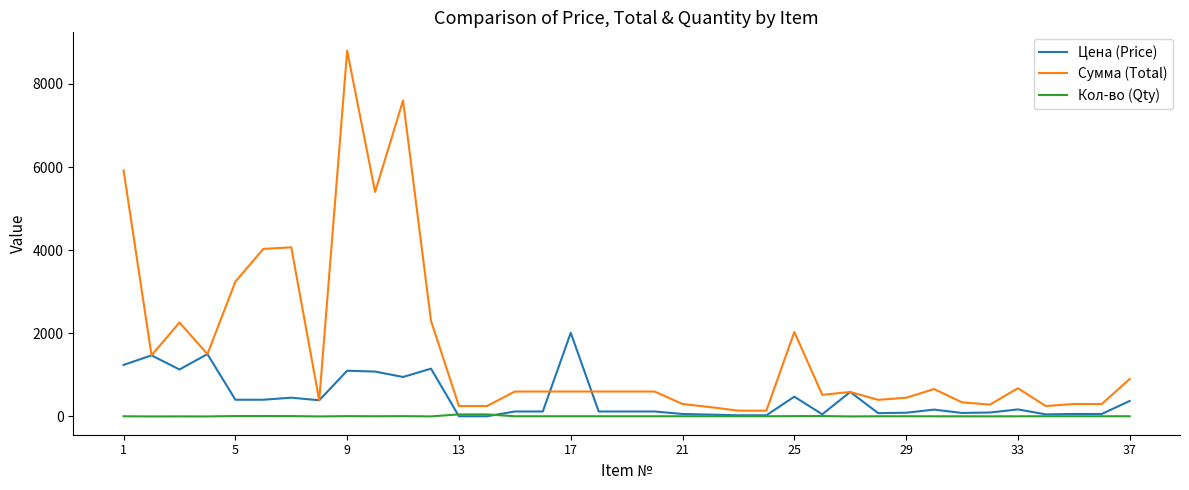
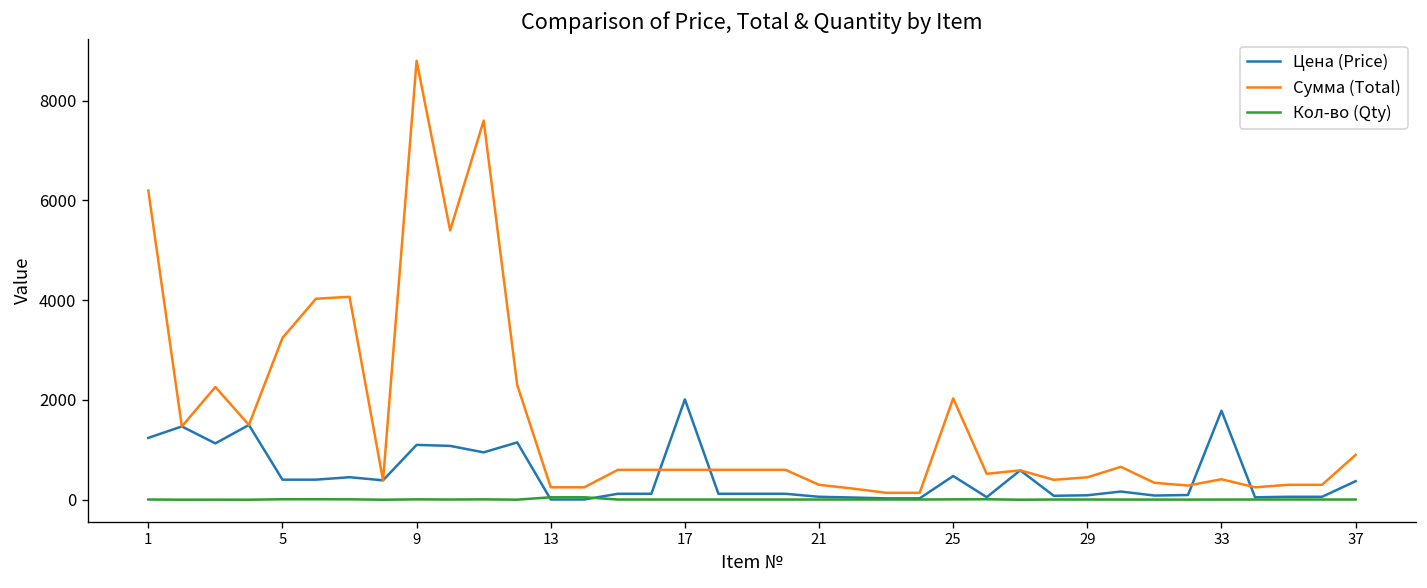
  {
    "Цена (Price)": {
      "1": 1200,
      "5": 400,
      "9": 1100,
      "17": 2000,
      "25": 500,
      "29": 100,
-     "33": 200,
+     "33": 1800,
      "37": 400
    },
    "Сумма (Total)": {
-     "1": 5900,
+     "1": 6200,
      "5": 3200,
      "9": 8800,
      "13": 300,
      "17": 600,
      "21": 300,
      "25": 2000,
      "29": 500,
-     "33": 700,
+     "33": 400,
      "37": 900
    },
    "Кол-во (Qty)": {
      "1": 0,
      "5": 0,
      "9": 0,
      "17": 0,
      "25": 0,
      "29": 0,
      "33": 0,
      "37": 0
    }
  }
